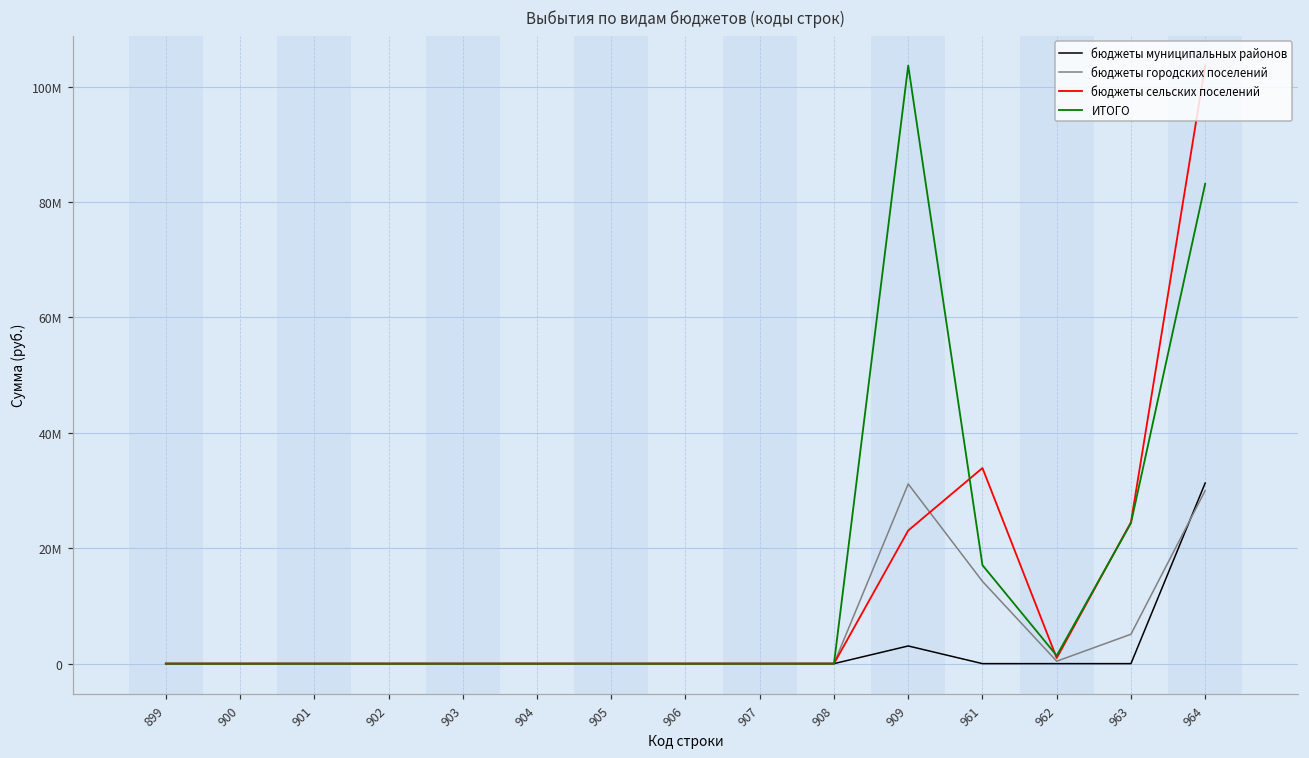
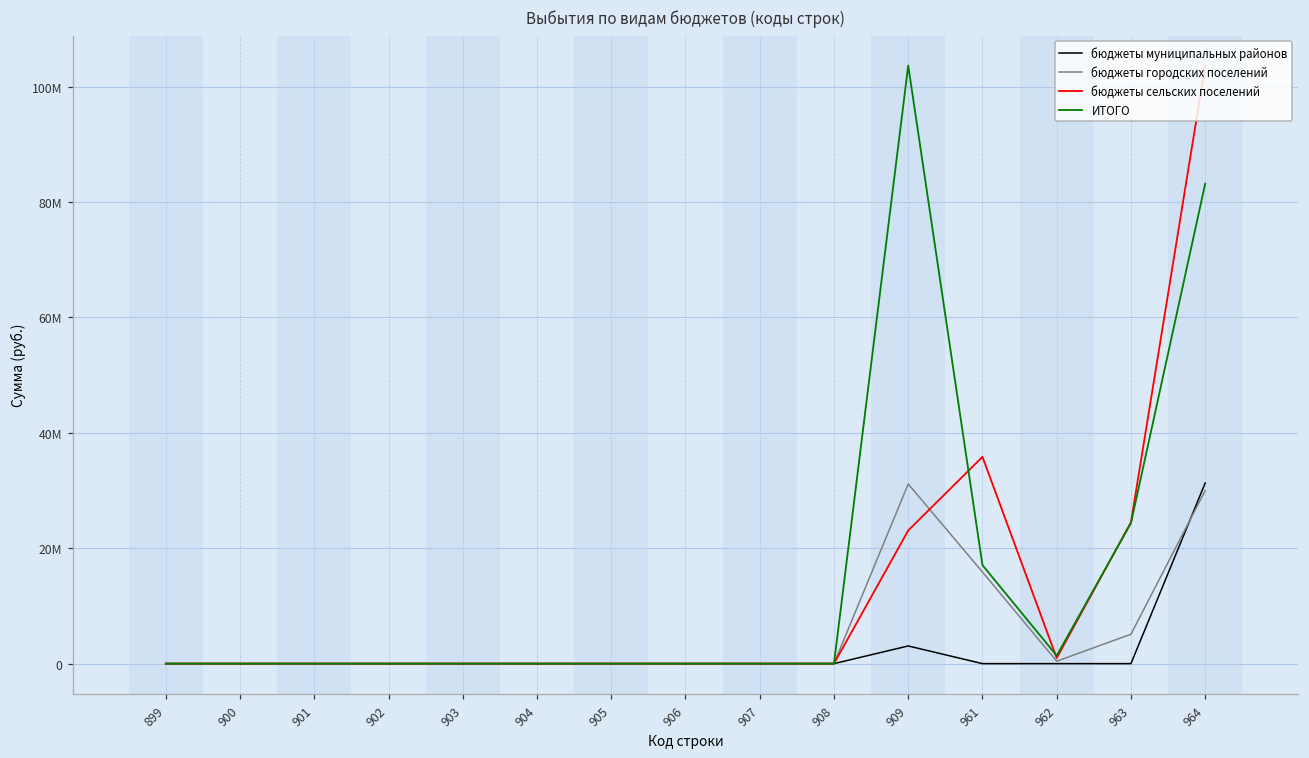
  {
    "бюджеты муниципальных районов": {
      "909": 3000000,
      "961": 0,
      "963": 0,
      "964": 31000000
    },
    "бюджеты городских поселений": {
      "909": 31000000,
-     "961": 14000000,
+     "961": 16000000,
      "963": 5000000,
      "964": 30000000
    },
    "бюджеты сельских поселений": {
      "909": 23000000,
-     "961": 34000000
+     "961": 36000000
    },
    "ИТОГО": {
      "909": 104000000,
      "961": 17000000,
      "964": 83000000
    }
  }
